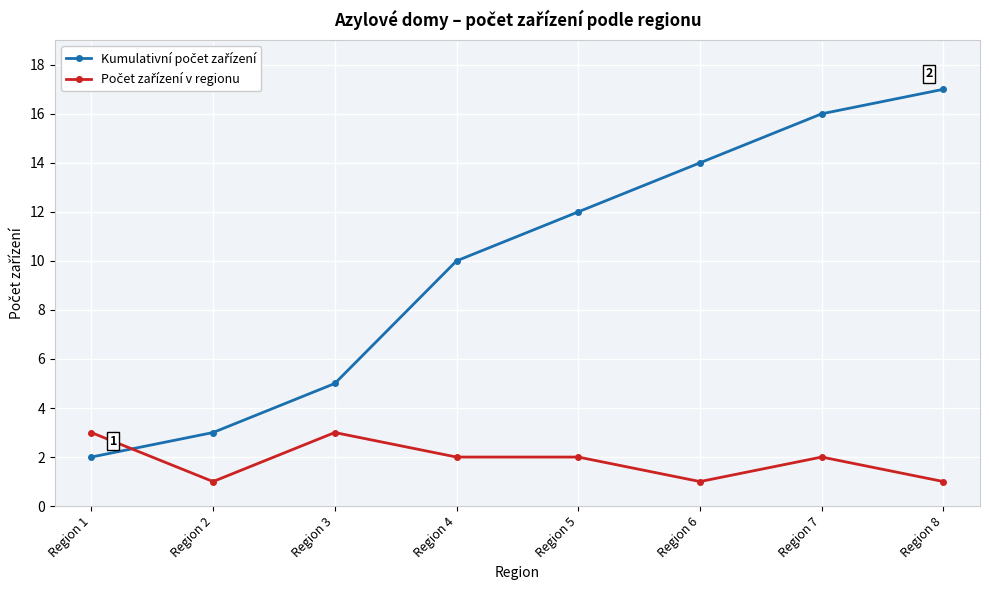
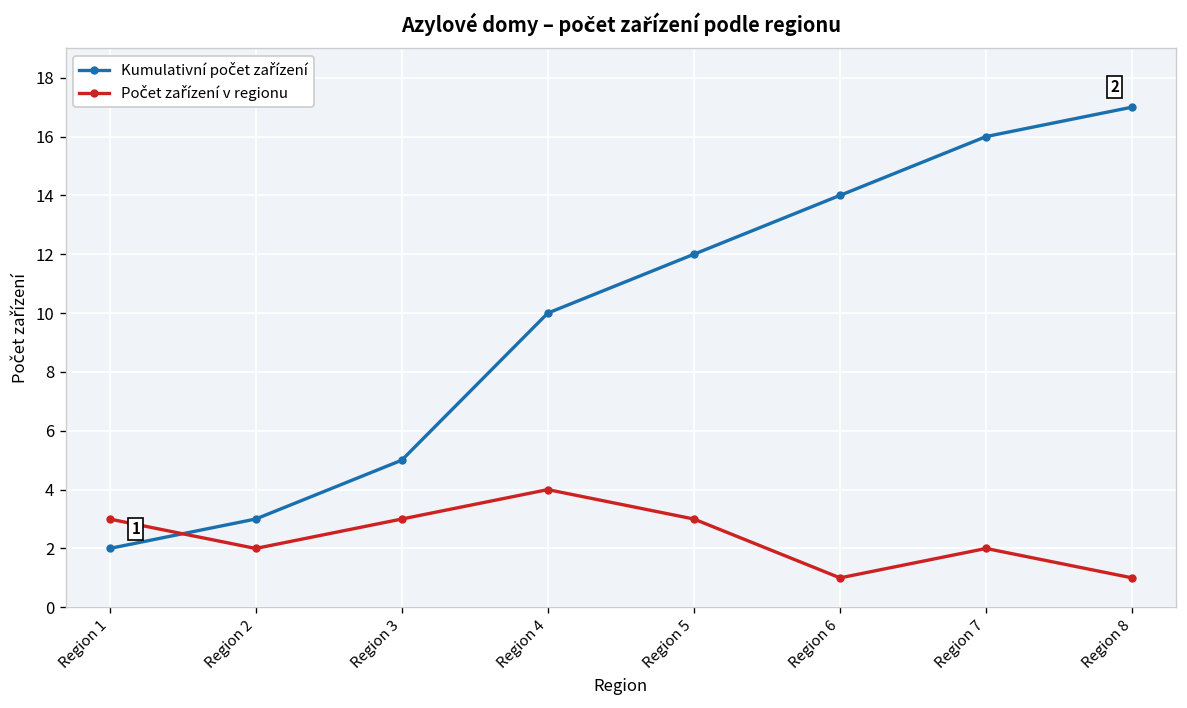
  {
    "Kumulativní počet zařízení": {
      "Region 1": 2,
      "Region 2": 3,
      "Region 3": 5,
      "Region 4": 10,
      "Region 5": 12,
      "Region 6": 14,
      "Region 7": 16
    },
    "Počet zařízení v regionu": {
-     "Region 2": 1,
+     "Region 2": 2,
      "Region 3": 3,
-     "Region 4": 2,
-     "Region 5": 2,
+     "Region 4": 4,
+     "Region 5": 3,
      "Region 6": 1,
      "Region 7": 2,
      "Region 8": 1
    }
  }
